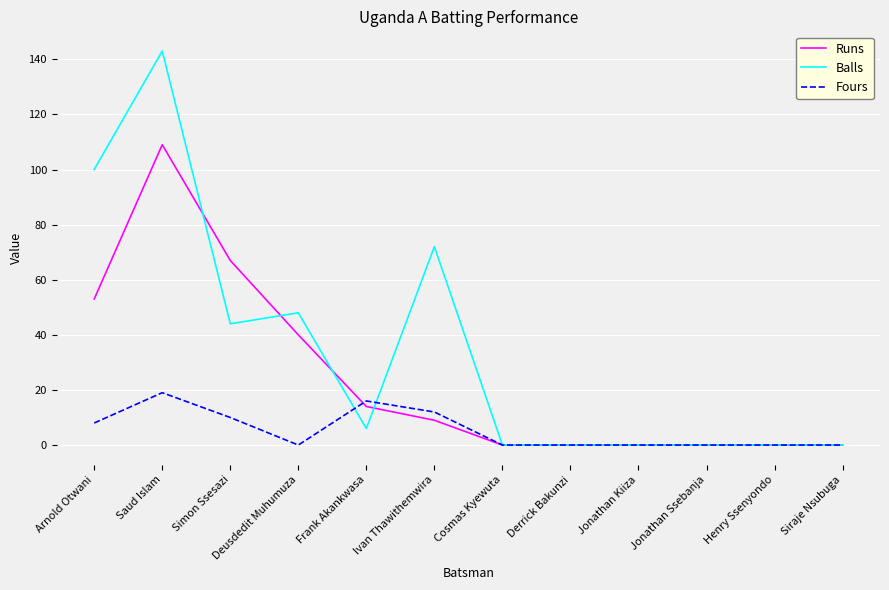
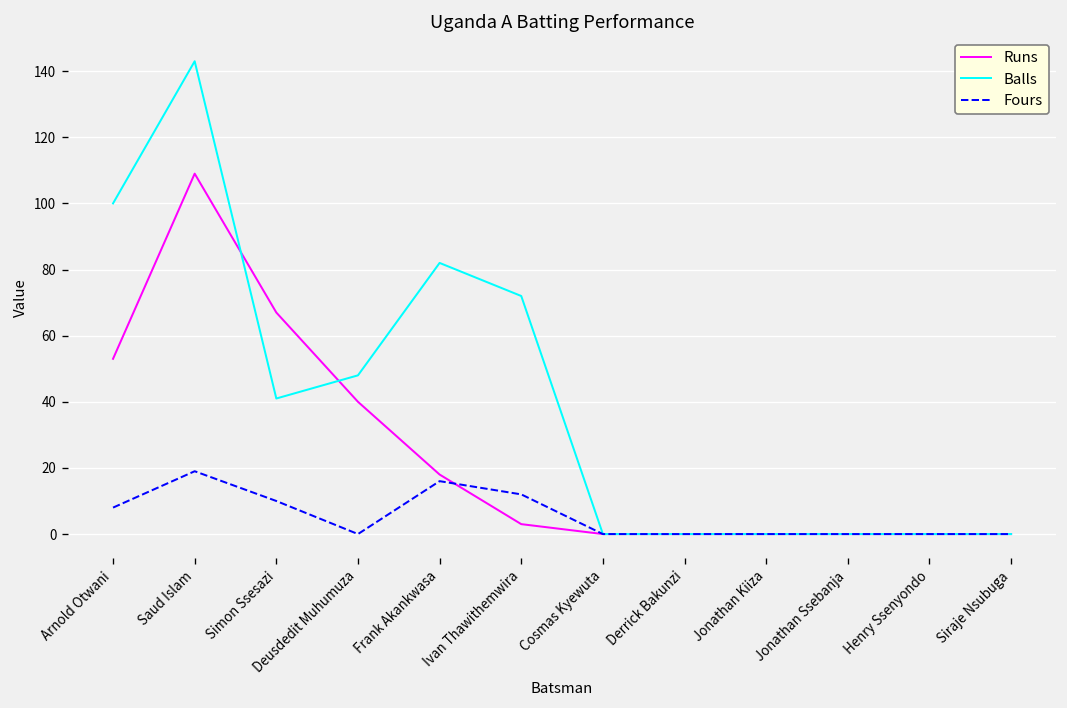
  {
    "Runs": {
      "Arnold Otwani": 53,
      "Saud Islam": 109,
      "Simon Ssesazi": 67,
      "Deusdedit Muhumuza": 40,
-     "Frank Akankwasa": 14,
-     "Ivan Thawithemwira": 9
+     "Frank Akankwasa": 18,
+     "Ivan Thawithemwira": 3
    },
    "Balls": {
      "Arnold Otwani": 100,
      "Saud Islam": 143,
-     "Simon Ssesazi": 44,
+     "Simon Ssesazi": 41,
      "Deusdedit Muhumuza": 48,
-     "Frank Akankwasa": 6,
+     "Frank Akankwasa": 82,
      "Ivan Thawithemwira": 72
    },
    "Fours": {
      "Arnold Otwani": 8,
      "Saud Islam": 19,
      "Simon Ssesazi": 10,
      "Deusdedit Muhumuza": 0,
      "Frank Akankwasa": 16,
      "Ivan Thawithemwira": 12
    }
  }
